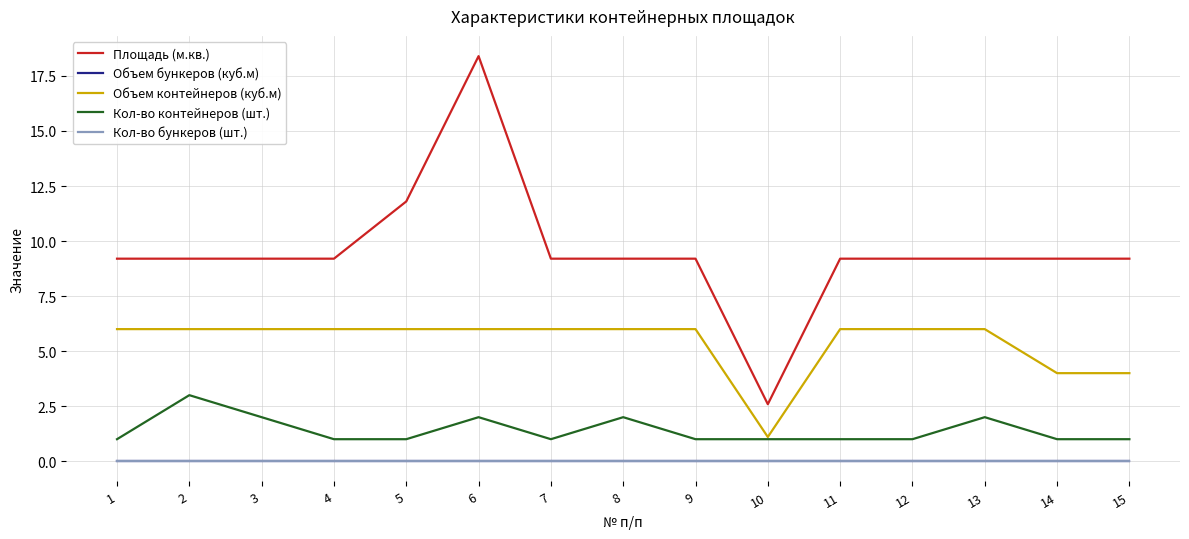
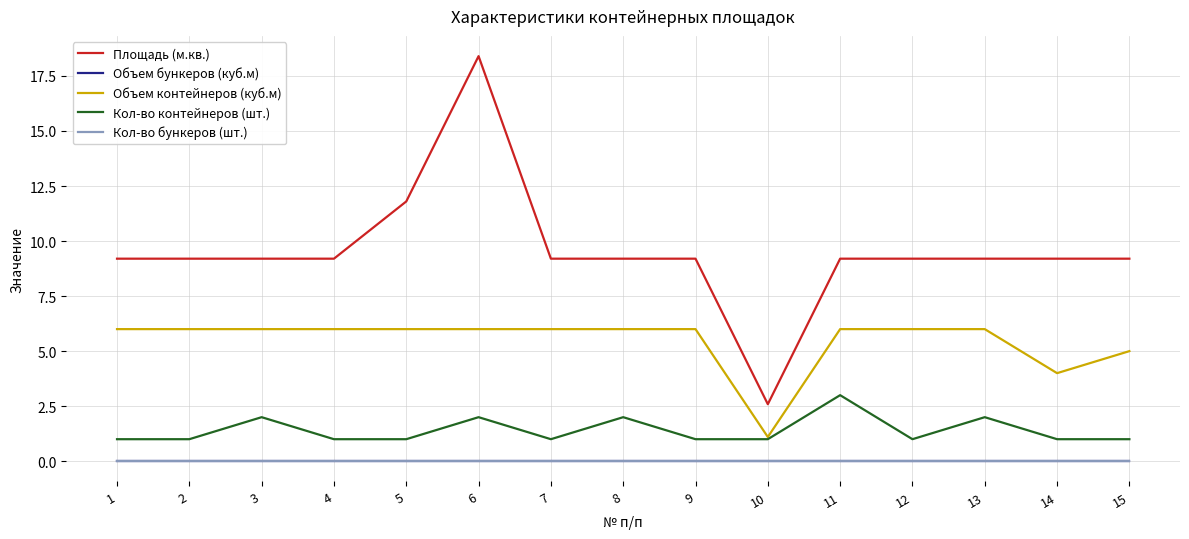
  {
    "Площадь (м.кв.)": {
      "1": 9.2,
      "2": 9.2,
      "3": 9.2,
      "4": 9.2,
      "5": 11.8,
      "6": 18.4,
      "7": 9.2,
      "8": 9.2,
      "9": 9.2,
      "10": 2.6,
      "11": 9.2,
      "12": 9.2,
      "13": 9.2,
      "14": 9.2,
      "15": 9.2
    },
    "Кол-во бункеров (шт.)": {
      "1": 0,
      "2": 0,
      "3": 0,
      "4": 0,
      "5": 0,
      "6": 0,
      "7": 0,
      "8": 0,
      "9": 0,
      "10": 0,
      "11": 0,
      "12": 0,
      "13": 0,
      "14": 0,
      "15": 0
    },
    "Объем контейнеров (куб.м)": {
      "1": 6,
      "2": 6,
      "3": 6,
      "4": 6,
      "5": 6,
      "6": 6,
      "7": 6,
      "8": 6,
      "9": 6,
      "11": 6,
      "12": 6,
      "13": 6,
      "14": 4,
-     "15": 4
+     "15": 5
    },
    "Кол-во контейнеров (шт.)": {
      "1": 1,
-     "2": 3,
+     "2": 1,
      "3": 2,
      "4": 1,
      "5": 1,
      "6": 2,
      "7": 1,
      "8": 2,
      "9": 1,
-     "11": 1,
+     "11": 3,
      "12": 1,
      "13": 2,
      "14": 1,
      "15": 1
    }
  }
